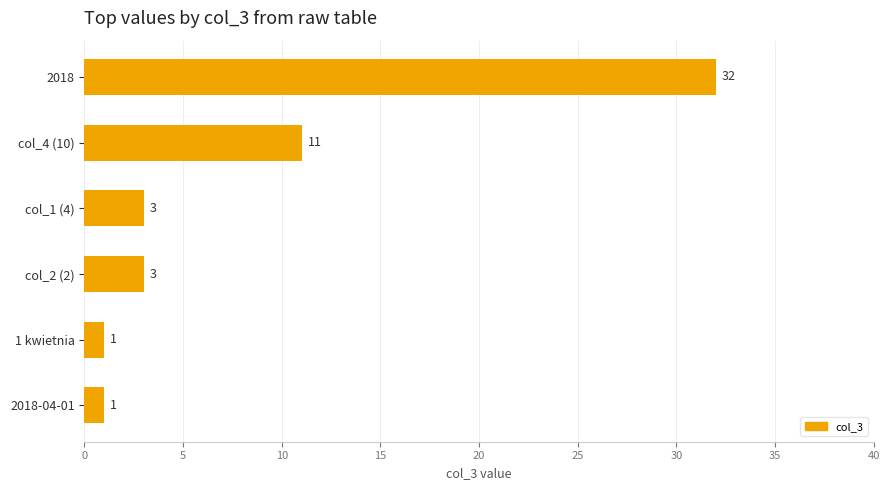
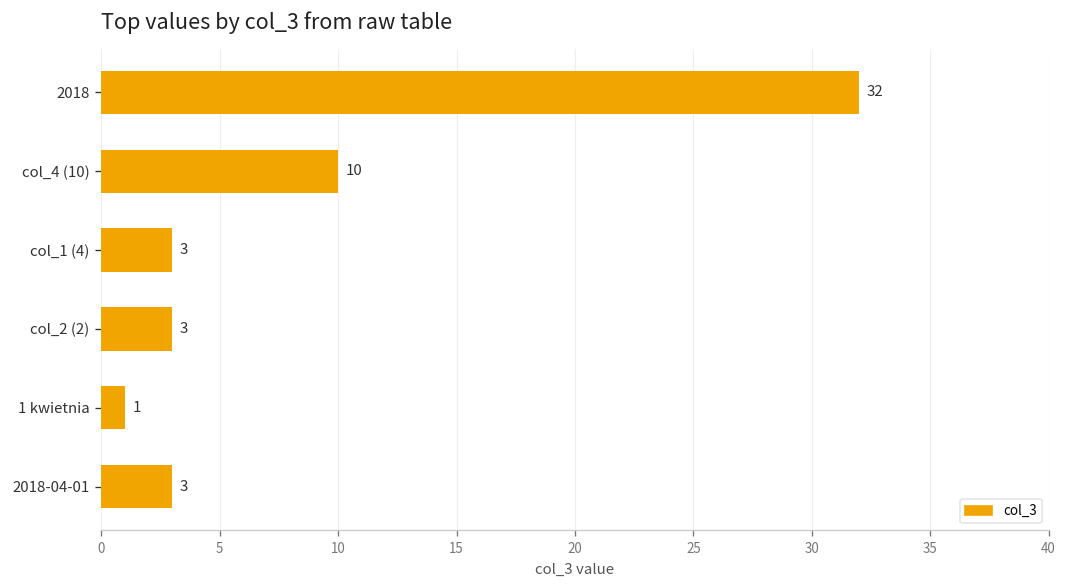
  {
    "2018": 32,
-   "col_4 (10)": 11,
+   "col_4 (10)": 10,
    "col_1 (4)": 3,
    "col_2 (2)": 3,
    "1 kwietnia": 1,
-   "2018-04-01": 1
+   "2018-04-01": 3
  }
